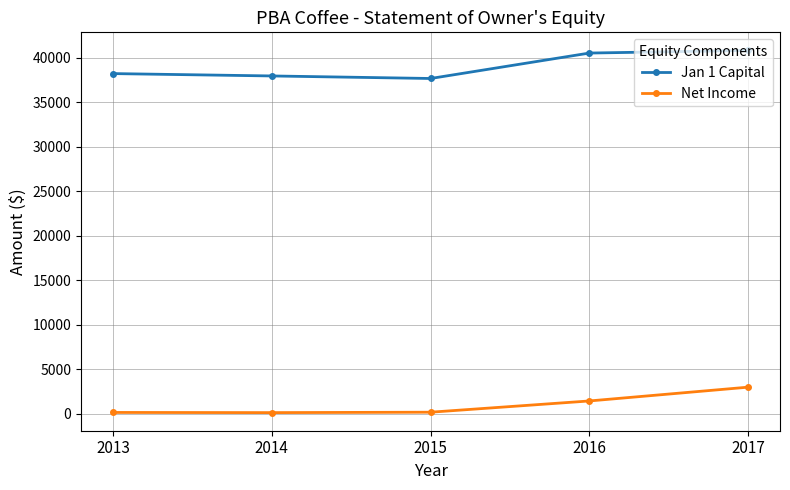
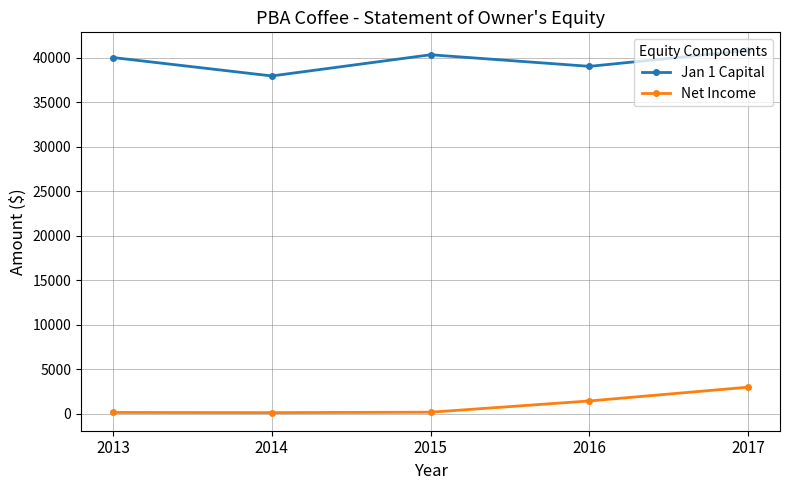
  {
    "Jan 1 Capital": {
-     "2013": 38000,
+     "2013": 40000,
      "2014": 38000,
-     "2015": 38000,
-     "2016": 41000
+     "2015": 40000,
+     "2016": 39000
    },
    "Net Income": {
      "2013": 0,
      "2014": 0,
      "2015": 0,
      "2016": 1000,
      "2017": 3000
    }
  }
